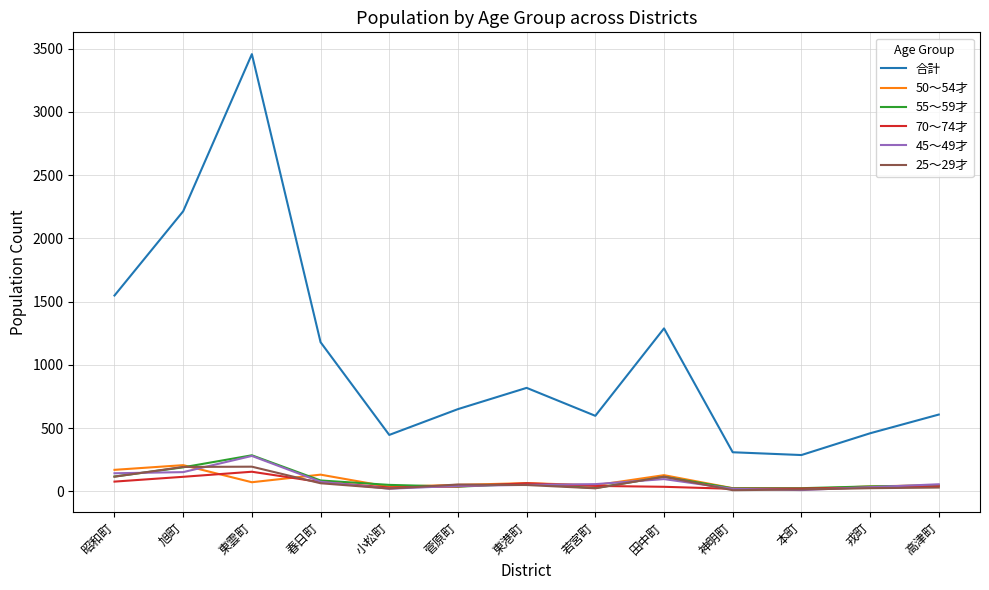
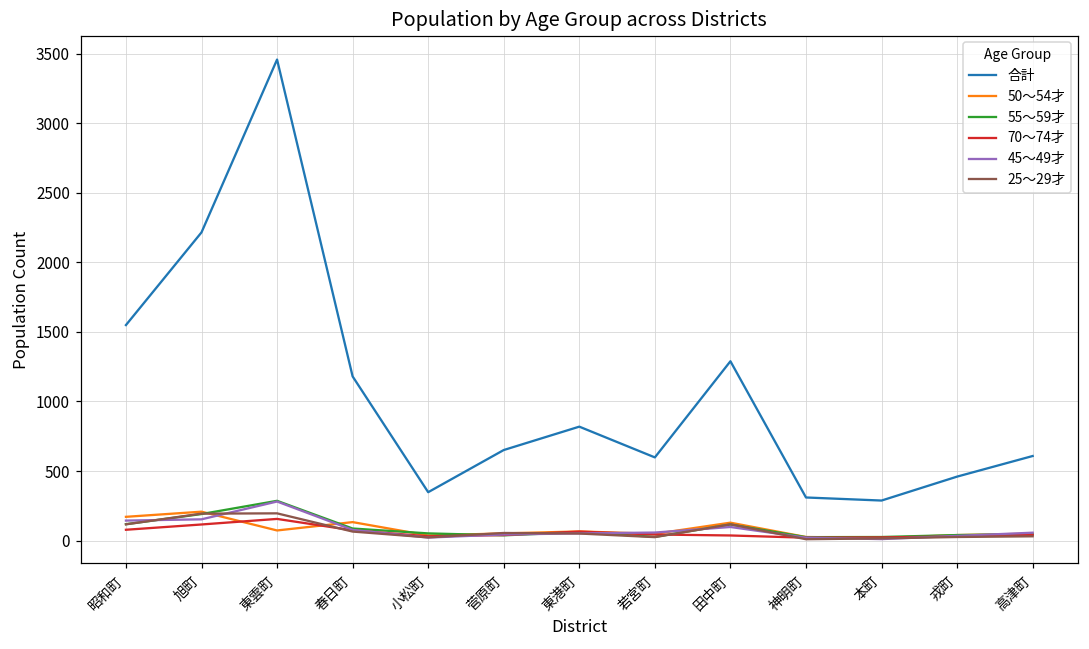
  {
    "合計": {
      "昭和町": 1550,
      "旭町": 2220,
      "東雲町": 3460,
      "春日町": 1180,
-     "小松町": 450,
+     "小松町": 350,
      "菅原町": 650,
      "東港町": 820,
      "若宮町": 600,
      "田中町": 1290,
      "神明町": 310,
      "本町": 290,
      "戎町": 460,
      "高津町": 610
    },
    "50～54才": {
      "昭和町": 170,
      "東雲町": 70,
      "春日町": 130
    },
    "70～74才": {
      "昭和町": 80,
      "旭町": 120,
      "東雲町": 160,
      "田中町": 40
    },
    "45～49才": {
      "昭和町": 140,
      "旭町": 150
    },
    "25～29才": {
      "東雲町": 200
    }
  }
